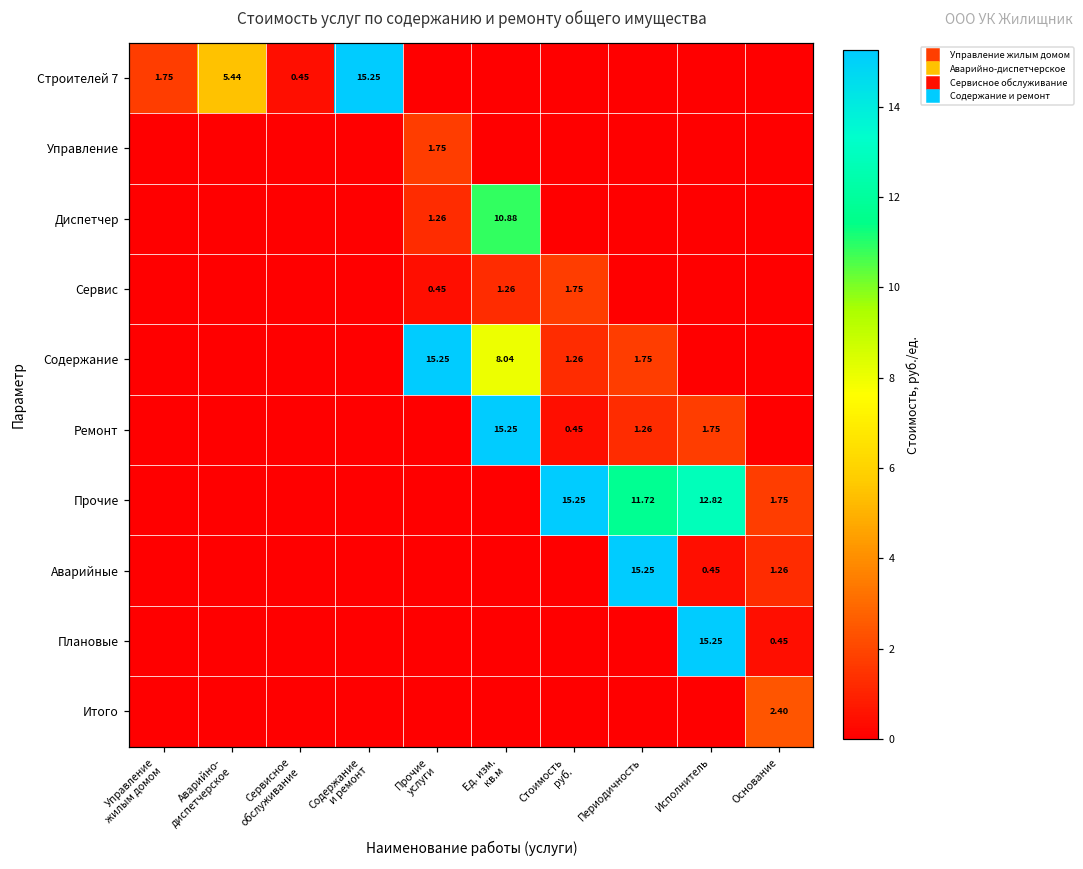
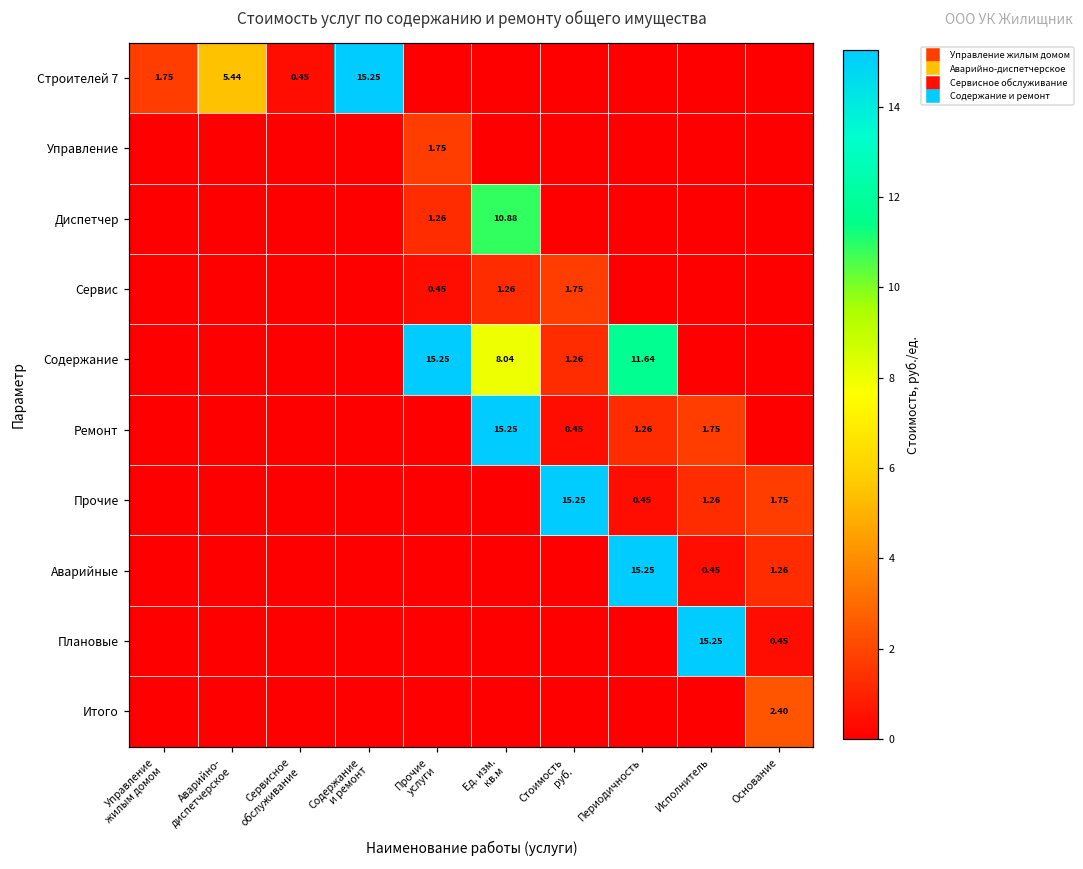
  {
    "Строителей 7": {
      "Управление жилым домом": 1.75,
      "Аварийно- диспетчерское": 5.44,
      "Сервисное обслуживание": 0.45,
      "Содержание и ремонт": 15.25
    },
    "Управление": {
      "Прочие услуги": 1.75
    },
    "Диспетчер": {
      "Прочие услуги": 1.26,
      "Ед. изм. кв.м": 10.88
    },
    "Сервис": {
      "Прочие услуги": 0.45,
      "Ед. изм. кв.м": 1.26,
      "Стоимость руб.": 1.75
    },
    "Содержание": {
      "Прочие услуги": 15.25,
      "Ед. изм. кв.м": 8.04,
      "Стоимость руб.": 1.26,
-     "Периодичность": 1.75
+     "Периодичность": 11.64
    },
    "Ремонт": {
      "Ед. изм. кв.м": 15.25,
      "Стоимость руб.": 0.45,
      "Периодичность": 1.26,
      "Исполнитель": 1.75
    },
    "Прочие": {
      "Стоимость руб.": 15.25,
-     "Периодичность": 11.72,
-     "Исполнитель": 12.82,
+     "Периодичность": 0.45,
+     "Исполнитель": 1.26,
      "Основание": 1.75
    },
    "Аварийные": {
      "Периодичность": 15.25,
      "Исполнитель": 0.45,
      "Основание": 1.26
    },
    "Плановые": {
      "Исполнитель": 15.25,
      "Основание": 0.45
    },
    "Итого": {
      "Основание": 2.40
    }
  }
